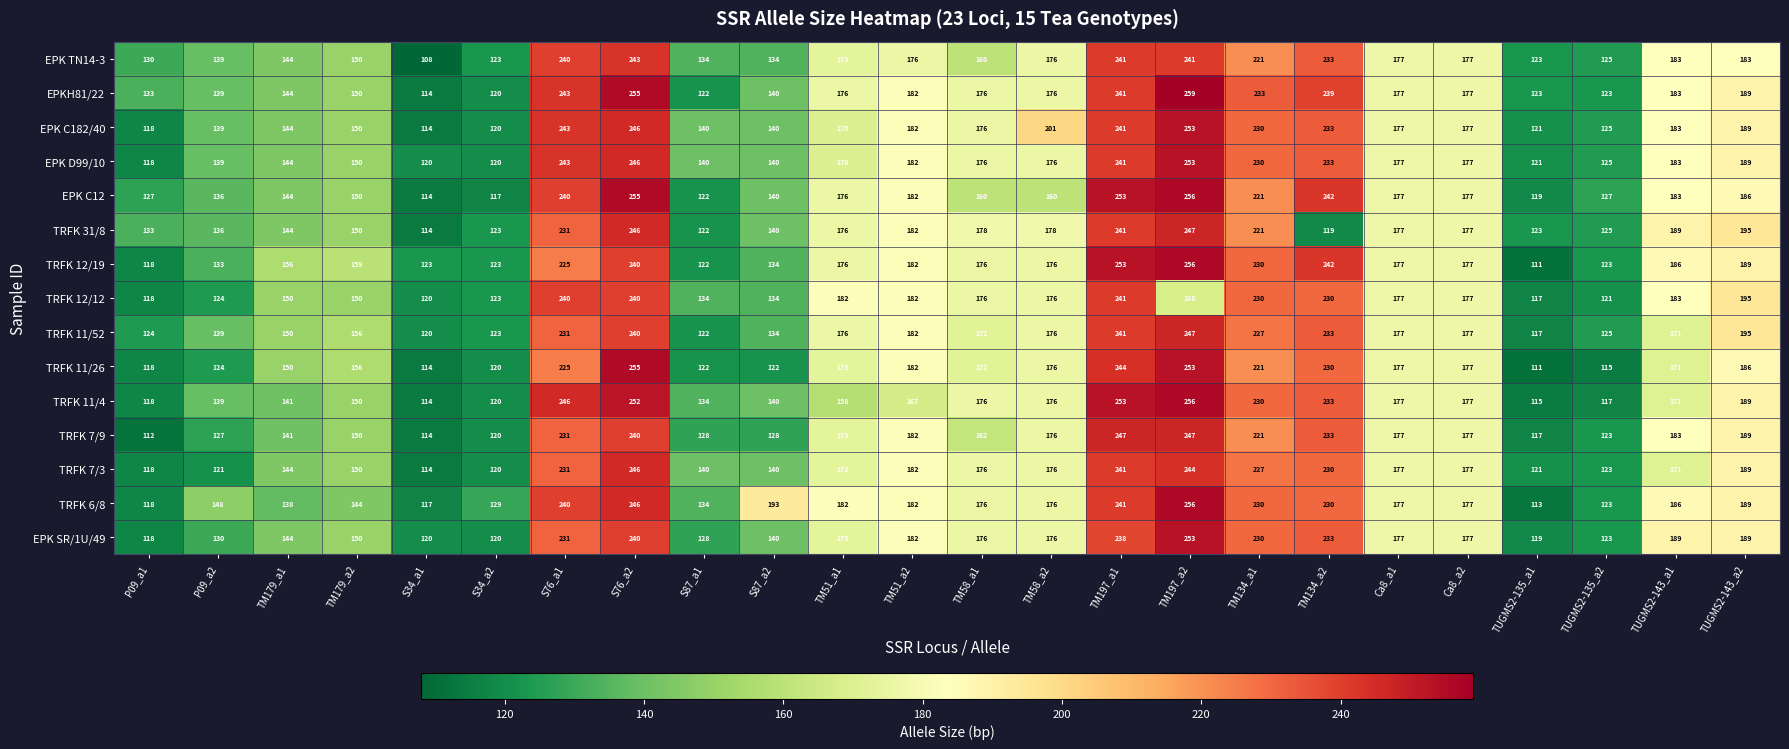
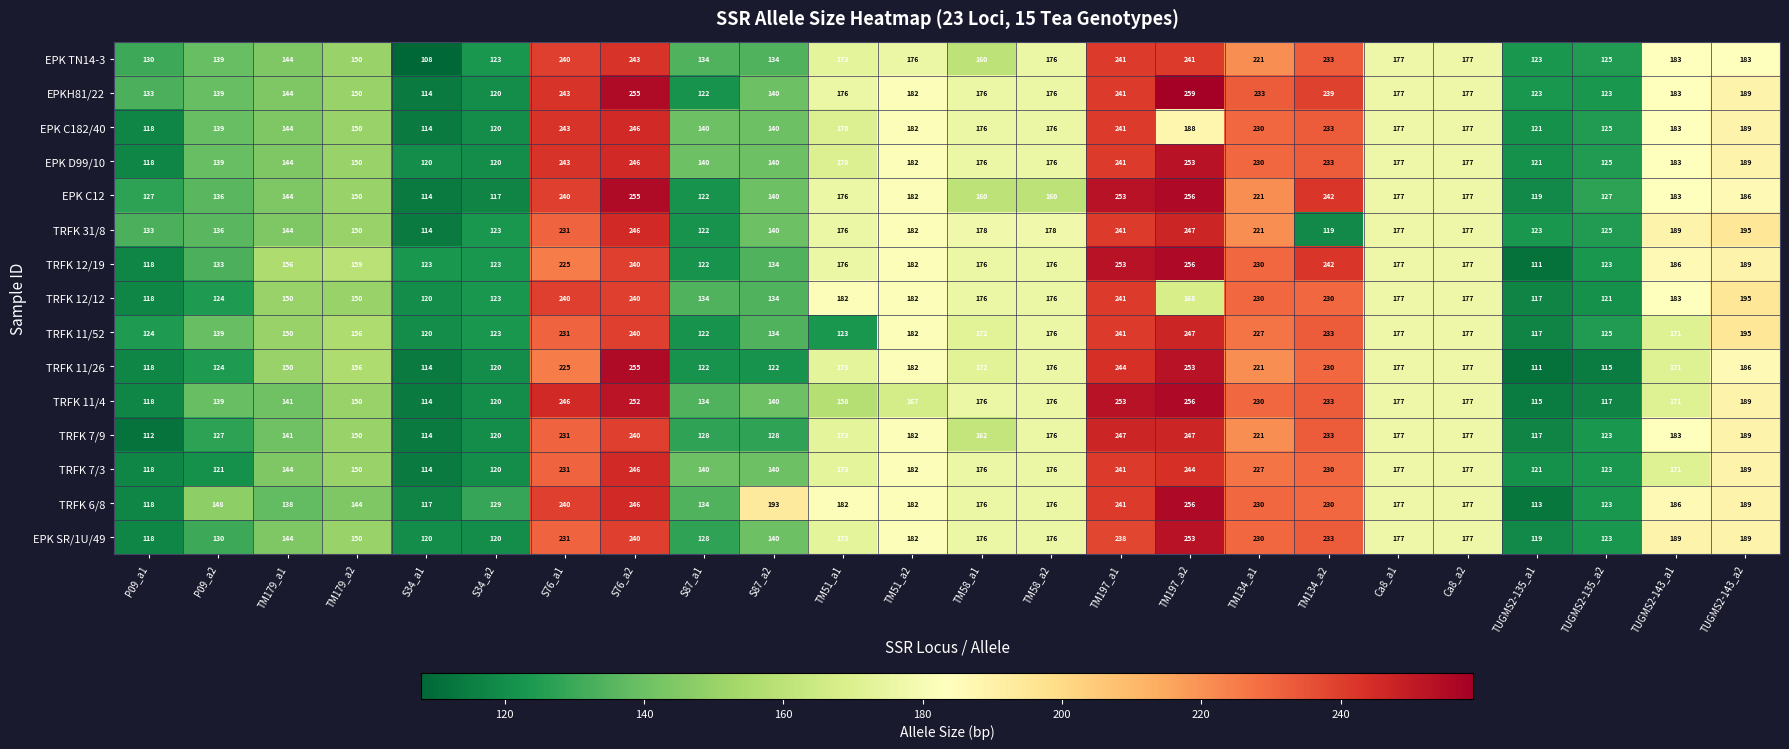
  {
    "EPK C182/40": {
      "P09_a1": 118,
      "P09_a2": 139,
      "TM179_a1": 144,
      "TM179_a2": 150,
      "S34_a1": 114,
      "S34_a2": 120,
      "S76_a1": 243,
      "S76_a2": 246,
      "S87_a1": 140,
      "S87_a2": 140,
      "TM51_a1": 170,
      "TM51_a2": 182,
      "TM58_a1": 176,
-     "TM58_a2": 201,
+     "TM58_a2": 176,
      "TM197_a1": 241,
-     "TM197_a2": 253,
+     "TM197_a2": 188,
      "TM134_a1": 230,
      "TM134_a2": 233,
      "Ca8_a1": 177,
      "Ca8_a2": 177,
      "TUGMS2-135_a1": 121,
      "TUGMS2-135_a2": 125,
      "TUGMS2-143_a1": 183,
      "TUGMS2-143_a2": 189
    },
    "TRFK 11/52": {
      "P09_a1": 124,
      "P09_a2": 139,
      "TM179_a1": 150,
      "TM179_a2": 156,
      "S34_a1": 120,
      "S34_a2": 123,
      "S76_a1": 231,
      "S76_a2": 240,
      "S87_a1": 122,
      "S87_a2": 134,
-     "TM51_a1": 176,
+     "TM51_a1": 123,
      "TM51_a2": 182,
      "TM58_a1": 172,
      "TM58_a2": 176,
      "TM197_a1": 241,
      "TM197_a2": 247,
      "TM134_a1": 227,
      "TM134_a2": 233,
      "Ca8_a1": 177,
      "Ca8_a2": 177,
      "TUGMS2-135_a1": 117,
      "TUGMS2-135_a2": 125,
      "TUGMS2-143_a1": 171,
      "TUGMS2-143_a2": 195
    }
  }
